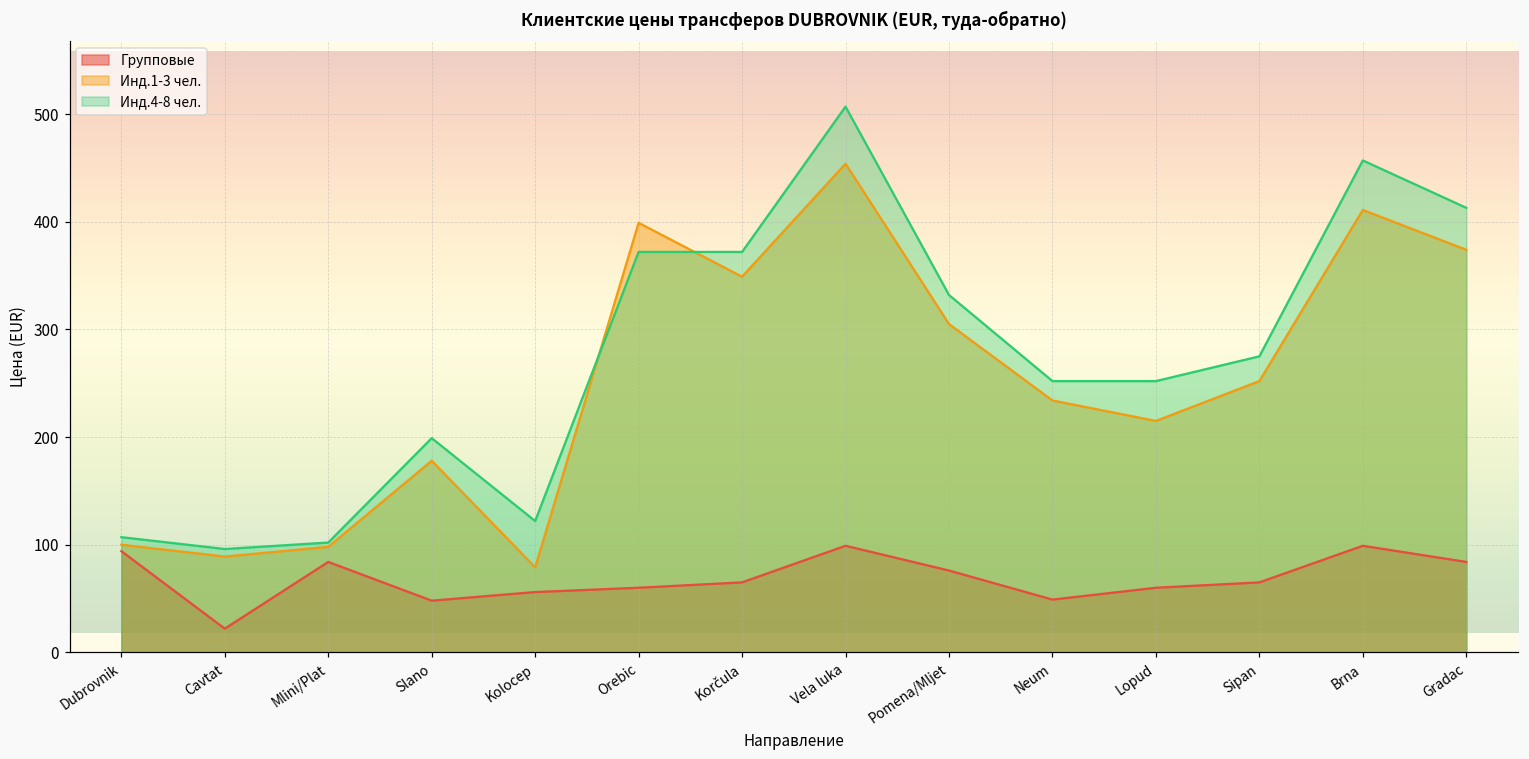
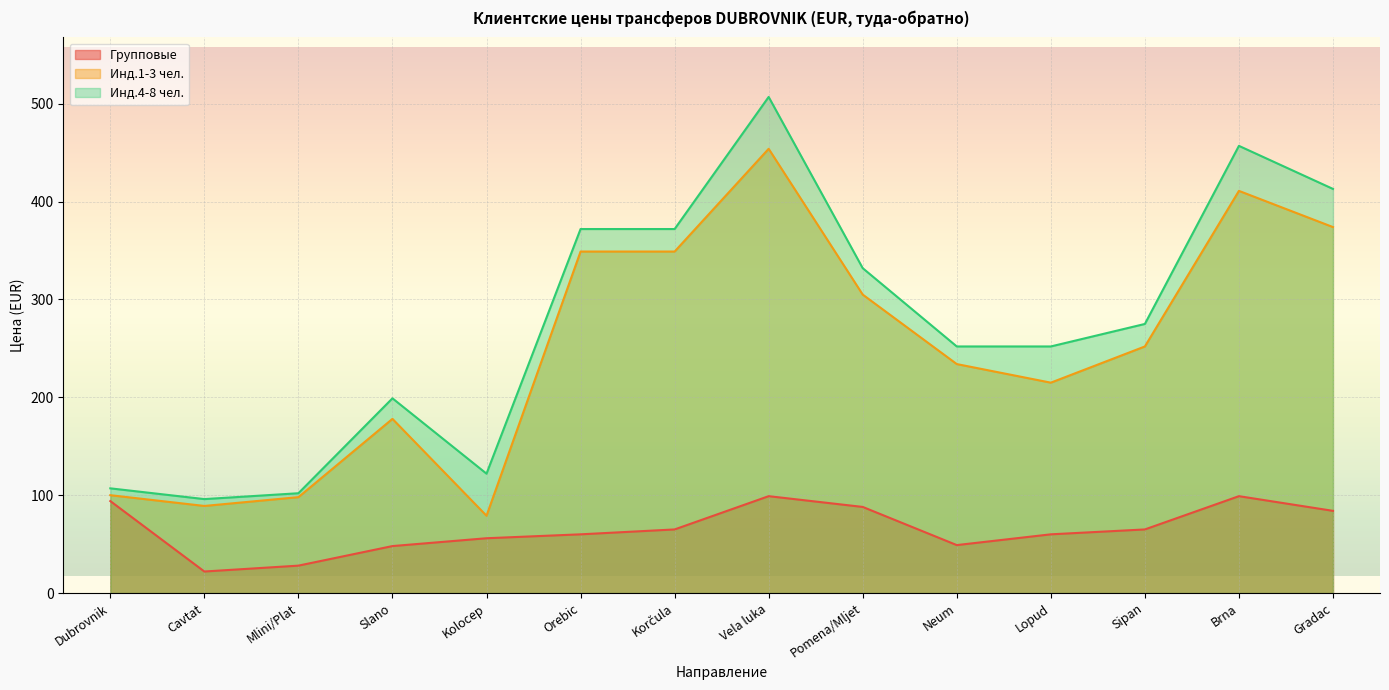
  {
    "Групповые": {
      "Dubrovnik": 90,
      "Cavtat": 20,
-     "Mlini/Plat": 80,
+     "Mlini/Plat": 30,
      "Slano": 50,
      "Kolocep": 60,
      "Orebic": 60,
      "Korčula": 70,
      "Vela luka": 100,
-     "Pomena/Mljet": 80,
+     "Pomena/Mljet": 90,
      "Neum": 50,
      "Lopud": 60,
      "Sipan": 70,
      "Brna": 100,
      "Gradac": 80
    },
    "Инд.1-3 чел.": {
      "Dubrovnik": 100,
      "Cavtat": 90,
      "Mlini/Plat": 100,
      "Slano": 180,
      "Kolocep": 80,
-     "Orebic": 400,
+     "Orebic": 350,
      "Korčula": 350,
      "Vela luka": 450,
      "Pomena/Mljet": 310,
      "Neum": 230,
      "Lopud": 220,
      "Sipan": 250,
      "Brna": 410,
      "Gradac": 370
    },
    "Инд.4-8 чел.": {
      "Dubrovnik": 110,
      "Cavtat": 100,
      "Mlini/Plat": 100,
      "Slano": 200,
      "Kolocep": 120,
      "Orebic": 370,
      "Korčula": 370,
      "Vela luka": 510,
      "Pomena/Mljet": 330,
      "Neum": 250,
      "Lopud": 250,
      "Sipan": 280,
      "Brna": 460,
      "Gradac": 410
    }
  }
